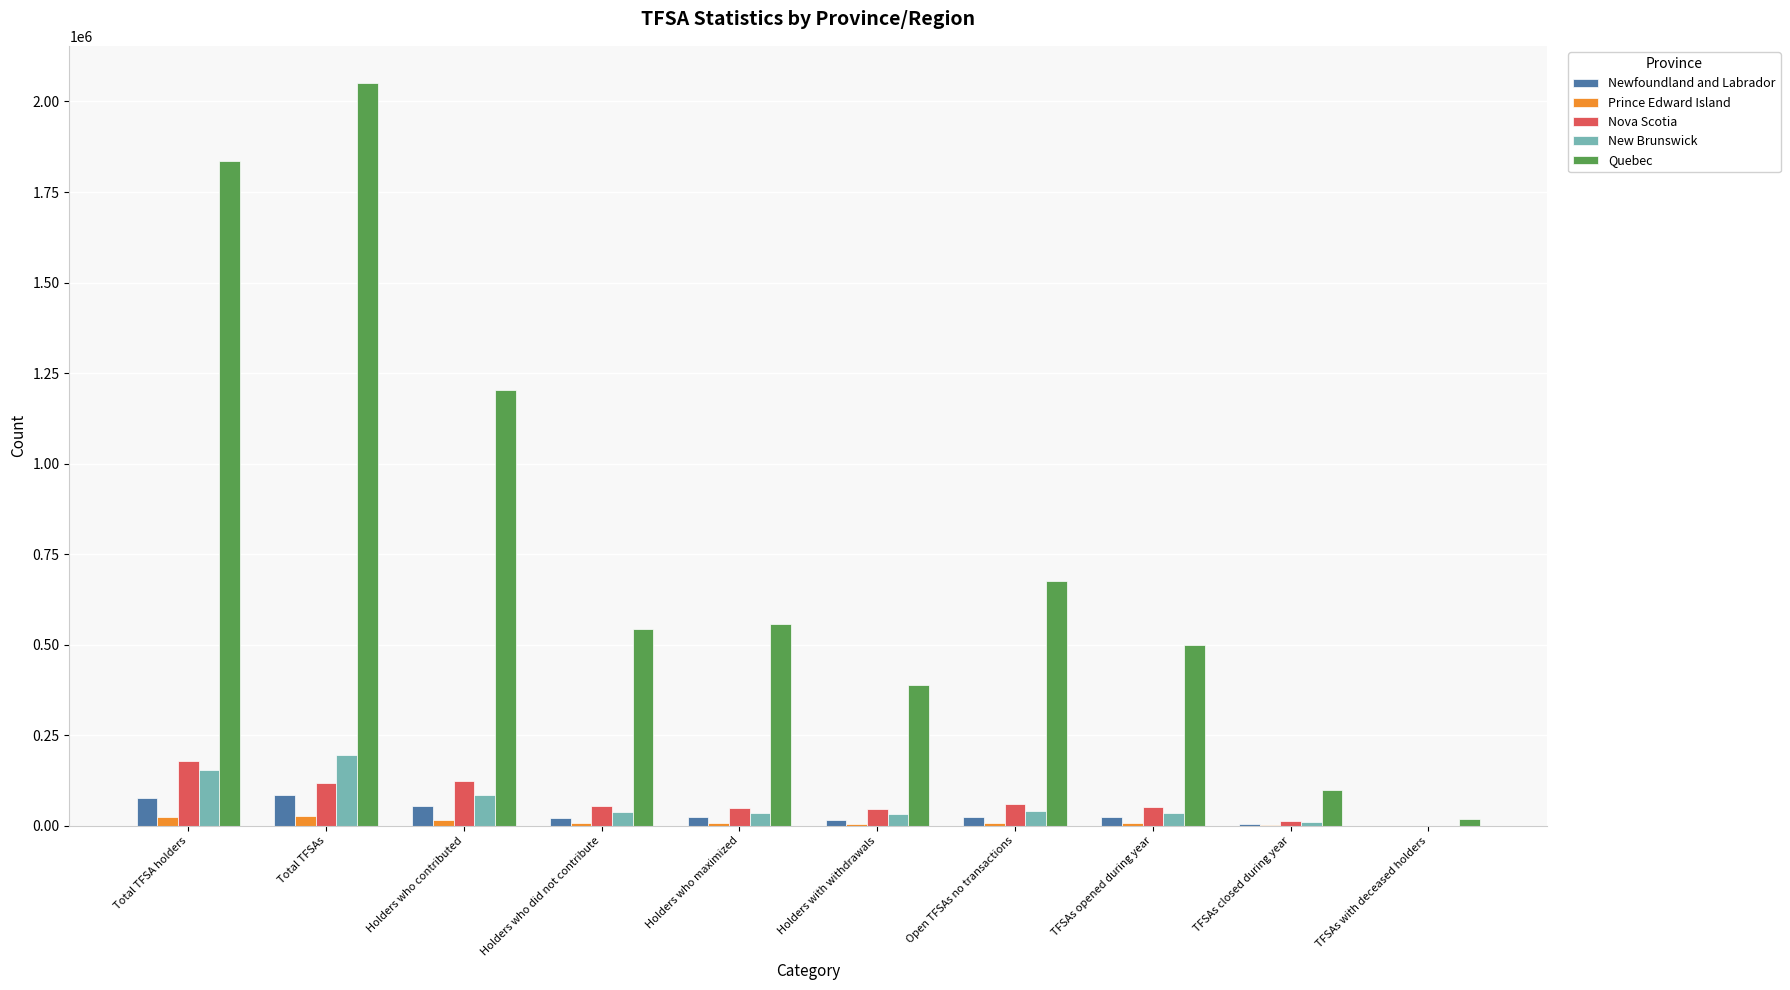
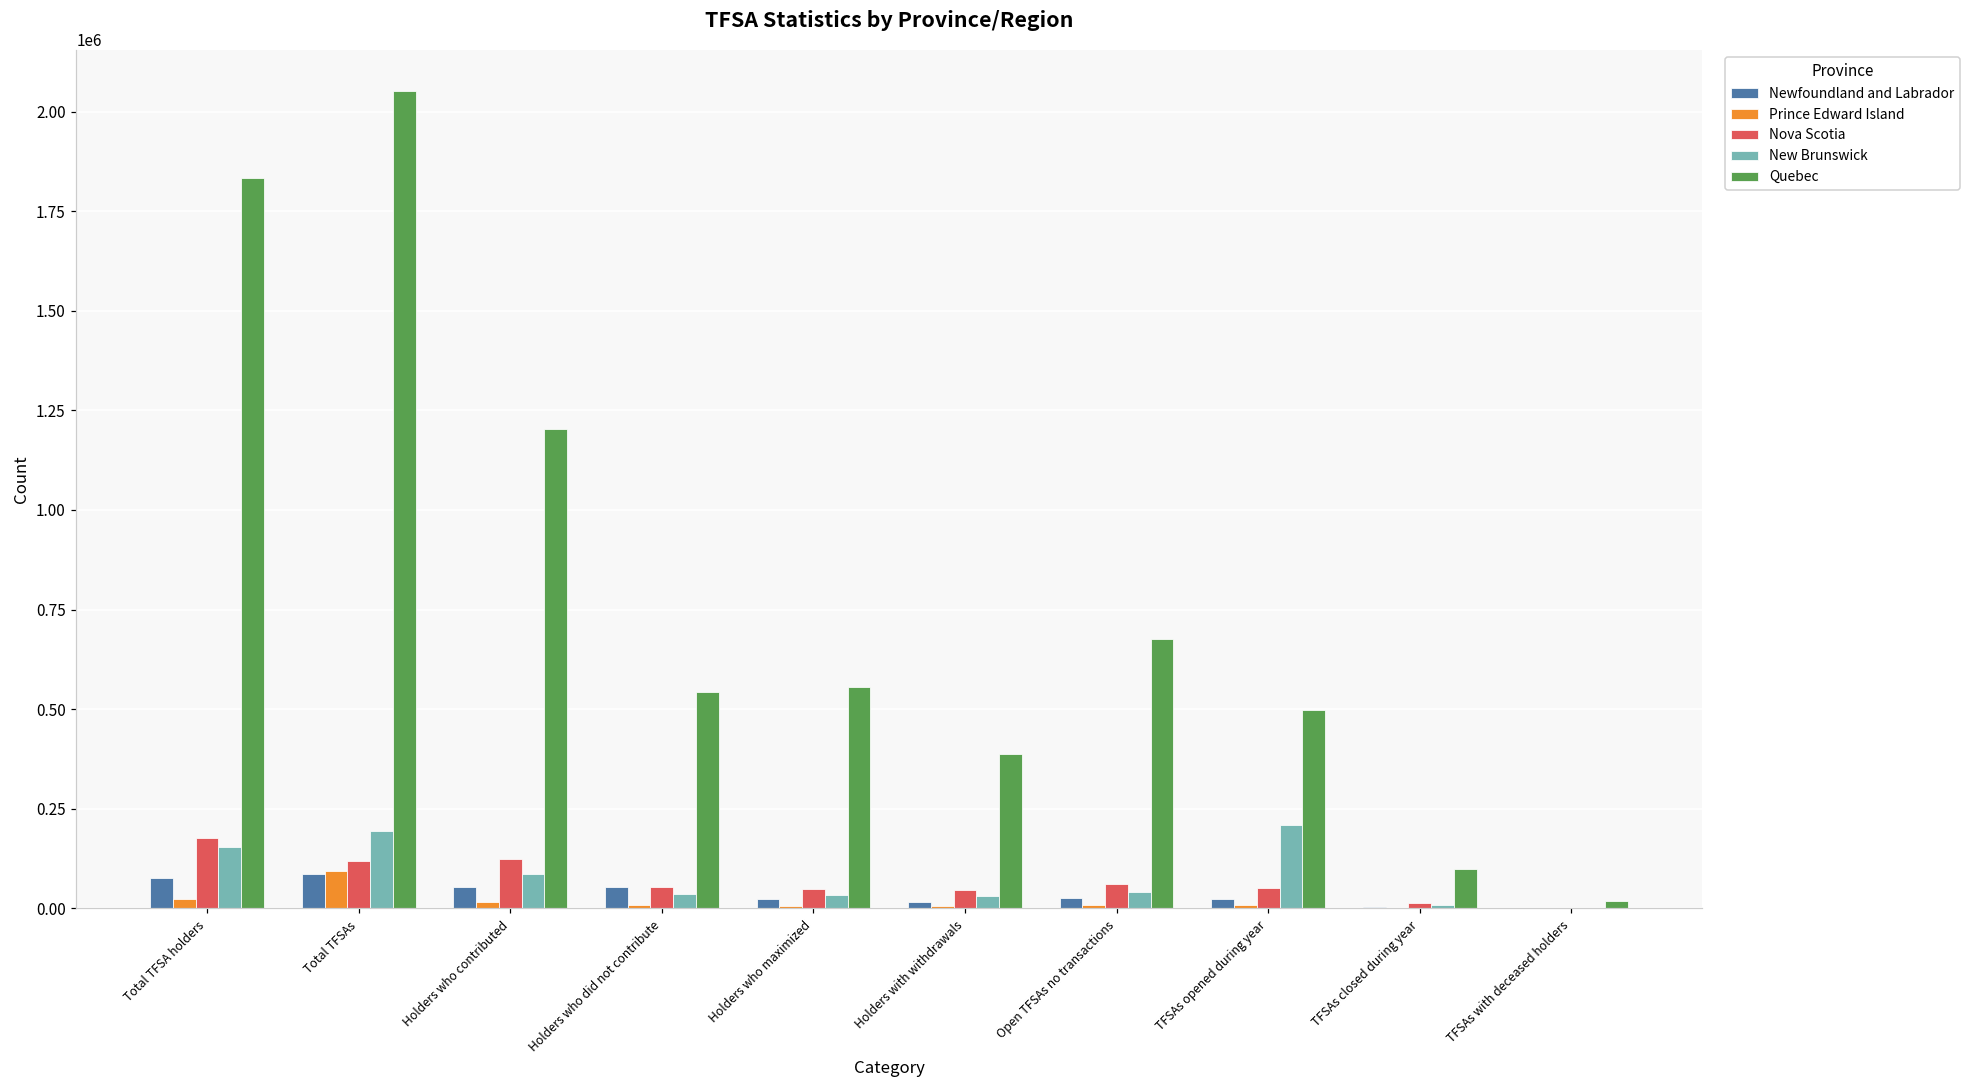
  {
    "Newfoundland and Labrador": {
      "Total TFSA holders": 80000,
      "Total TFSAs": 90000,
      "Holders who contributed": 50000,
-     "Holders who did not contribute": 20000,
+     "Holders who did not contribute": 50000,
      "Holders who maximized": 20000,
      "Holders with withdrawals": 20000,
      "Open TFSAs no transactions": 20000,
      "TFSAs opened during year": 20000
    },
    "Prince Edward Island": {
      "Total TFSA holders": 20000,
-     "Total TFSAs": 30000,
+     "Total TFSAs": 90000,
      "Holders who contributed": 20000,
      "Holders who did not contribute": 10000,
      "Open TFSAs no transactions": 10000,
      "TFSAs opened during year": 10000
    },
    "Nova Scotia": {
      "Total TFSA holders": 180000,
      "Total TFSAs": 120000,
      "Holders who contributed": 120000,
      "Holders who did not contribute": 50000,
      "Holders who maximized": 50000,
      "Holders with withdrawals": 50000,
      "Open TFSAs no transactions": 60000,
      "TFSAs opened during year": 50000,
      "TFSAs closed during year": 10000
    },
    "New Brunswick": {
      "Total TFSA holders": 150000,
      "Total TFSAs": 190000,
      "Holders who contributed": 90000,
      "Holders who did not contribute": 40000,
      "Holders who maximized": 30000,
      "Holders with withdrawals": 30000,
      "Open TFSAs no transactions": 40000,
-     "TFSAs opened during year": 40000,
+     "TFSAs opened during year": 210000,
      "TFSAs closed during year": 10000
    },
    "Quebec": {
      "Total TFSA holders": 1830000,
      "Total TFSAs": 2050000,
      "Holders who contributed": 1200000,
      "Holders who did not contribute": 540000,
      "Holders who maximized": 560000,
      "Holders with withdrawals": 390000,
      "Open TFSAs no transactions": 680000,
      "TFSAs opened during year": 500000,
      "TFSAs closed during year": 100000,
      "TFSAs with deceased holders": 20000
    }
  }
